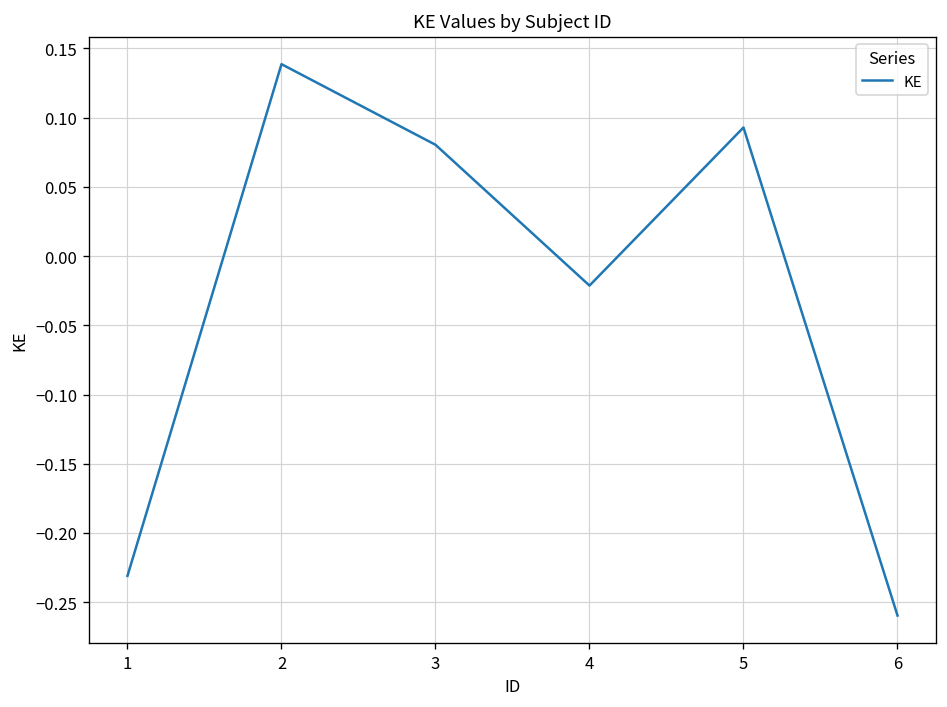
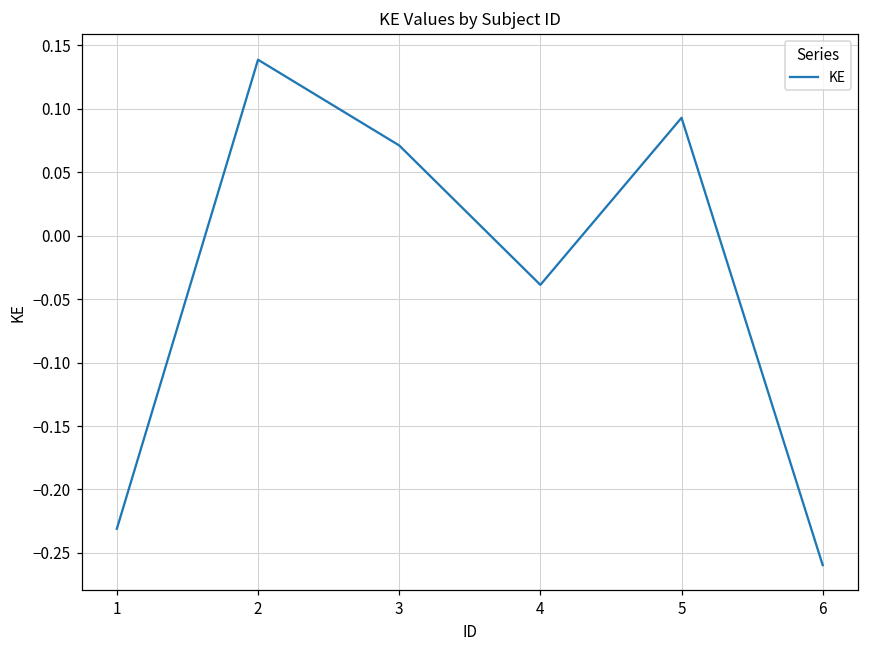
  {
    "1": -0.231,
    "2": 0.139,
-   "3": 0.080,
-   "4": -0.021,
+   "3": 0.071,
+   "4": -0.039,
    "5": 0.093,
    "6": -0.260
  }
